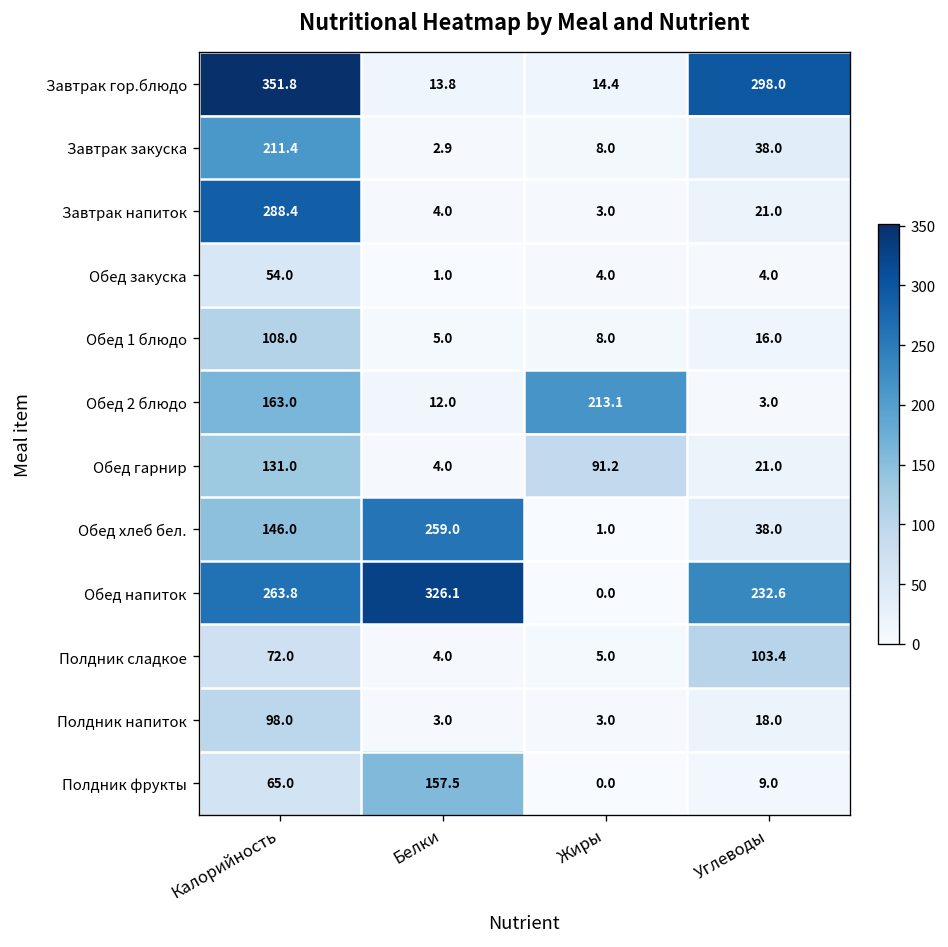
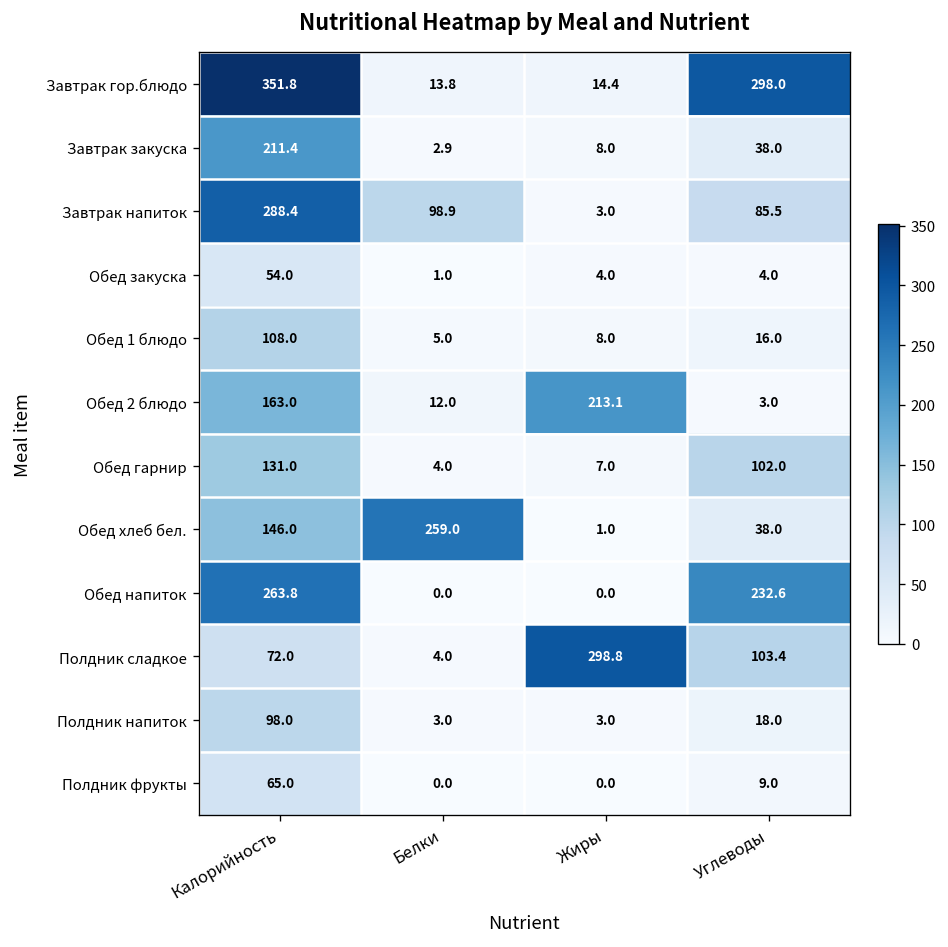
  {
    "Завтрак гор.блюдо": {
      "Калорийность": 351.8,
      "Белки": 13.8,
      "Жиры": 14.4,
      "Углеводы": 298.0
    },
    "Завтрак закуска": {
      "Калорийность": 211.4,
      "Белки": 2.9,
      "Жиры": 8.0,
      "Углеводы": 38.0
    },
    "Завтрак напиток": {
      "Калорийность": 288.4,
-     "Белки": 4.0,
+     "Белки": 98.9,
      "Жиры": 3.0,
-     "Углеводы": 21.0
+     "Углеводы": 85.5
    },
    "Обед закуска": {
      "Калорийность": 54.0,
      "Белки": 1.0,
      "Жиры": 4.0,
      "Углеводы": 4.0
    },
    "Обед 1 блюдо": {
      "Калорийность": 108.0,
      "Белки": 5.0,
      "Жиры": 8.0,
      "Углеводы": 16.0
    },
    "Обед 2 блюдо": {
      "Калорийность": 163.0,
      "Белки": 12.0,
      "Жиры": 213.1,
      "Углеводы": 3.0
    },
    "Обед гарнир": {
      "Калорийность": 131.0,
      "Белки": 4.0,
-     "Жиры": 91.2,
-     "Углеводы": 21.0
+     "Жиры": 7.0,
+     "Углеводы": 102.0
    },
    "Обед хлеб бел.": {
      "Калорийность": 146.0,
      "Белки": 259.0,
      "Жиры": 1.0,
      "Углеводы": 38.0
    },
    "Обед напиток": {
      "Калорийность": 263.8,
-     "Белки": 326.1,
+     "Белки": 0.0,
      "Жиры": 0.0,
      "Углеводы": 232.6
    },
    "Полдник сладкое": {
      "Калорийность": 72.0,
      "Белки": 4.0,
-     "Жиры": 5.0,
+     "Жиры": 298.8,
      "Углеводы": 103.4
    },
    "Полдник напиток": {
      "Калорийность": 98.0,
      "Белки": 3.0,
      "Жиры": 3.0,
      "Углеводы": 18.0
    },
    "Полдник фрукты": {
      "Калорийность": 65.0,
-     "Белки": 157.5,
+     "Белки": 0.0,
      "Жиры": 0.0,
      "Углеводы": 9.0
    }
  }
